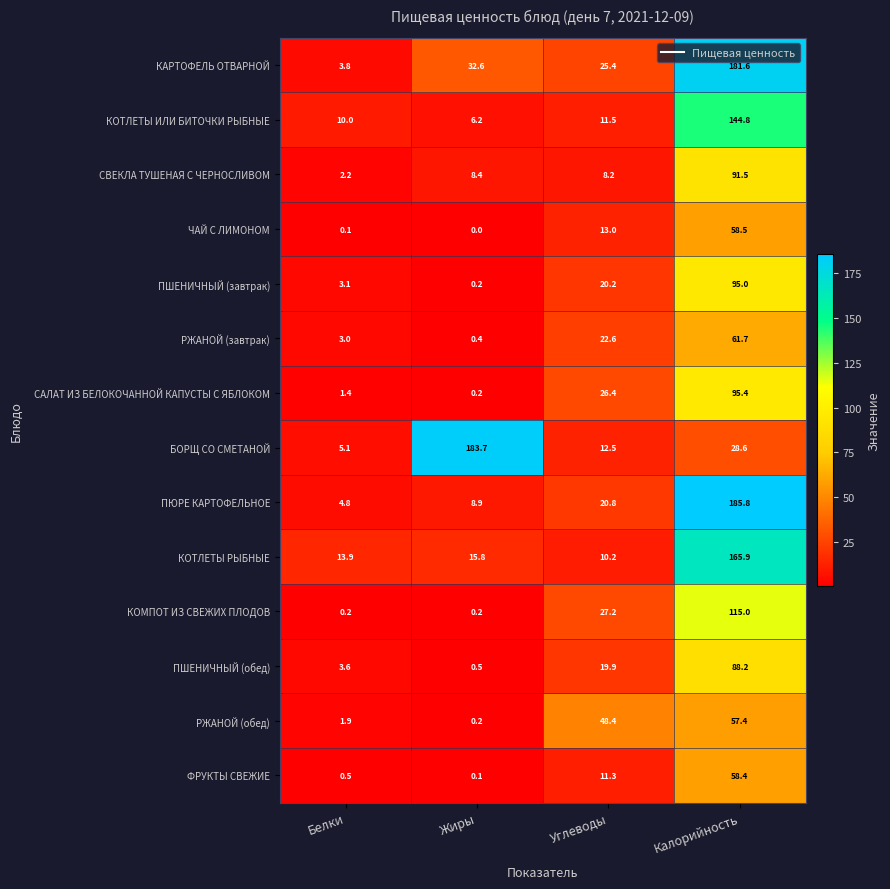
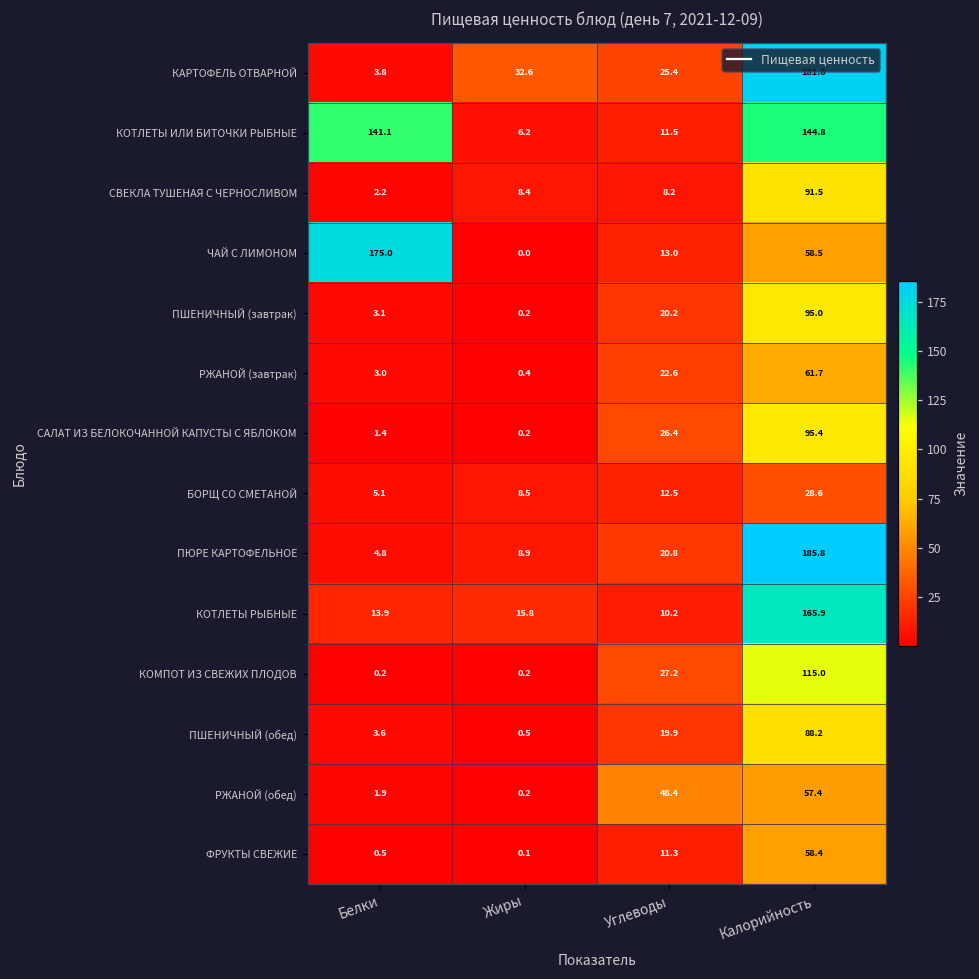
  {
    "КАРТОФЕЛЬ ОТВАРНОЙ": {
      "Белки": 3.8,
      "Жиры": 32.6,
      "Углеводы": 25.4
    },
    "КОТЛЕТЫ ИЛИ БИТОЧКИ РЫБНЫЕ": {
-     "Белки": 10.0,
+     "Белки": 141.1,
      "Жиры": 6.2,
      "Углеводы": 11.5,
      "Калорийность": 144.8
    },
    "СВЕКЛА ТУШЕНАЯ С ЧЕРНОСЛИВОМ": {
      "Белки": 2.2,
      "Жиры": 8.4,
      "Углеводы": 8.2,
      "Калорийность": 91.5
    },
    "ЧАЙ С ЛИМОНОМ": {
-     "Белки": 0.1,
+     "Белки": 175.0,
      "Жиры": 0.0,
      "Углеводы": 13.0,
      "Калорийность": 58.5
    },
    "ПШЕНИЧНЫЙ (завтрак)": {
      "Белки": 3.1,
      "Жиры": 0.2,
      "Углеводы": 20.2,
      "Калорийность": 95.0
    },
    "РЖАНОЙ (завтрак)": {
      "Белки": 3.0,
      "Жиры": 0.4,
      "Углеводы": 22.6,
      "Калорийность": 61.7
    },
    "САЛАТ ИЗ БЕЛОКОЧАННОЙ КАПУСТЫ С ЯБЛОКОМ": {
      "Белки": 1.4,
      "Жиры": 0.2,
      "Углеводы": 26.4,
      "Калорийность": 95.4
    },
    "БОРЩ СО СМЕТАНОЙ": {
      "Белки": 5.1,
-     "Жиры": 183.7,
+     "Жиры": 8.5,
      "Углеводы": 12.5,
      "Калорийность": 28.6
    },
    "ПЮРЕ КАРТОФЕЛЬНОЕ": {
      "Белки": 4.8,
      "Жиры": 8.9,
      "Углеводы": 20.8,
      "Калорийность": 185.8
    },
    "КОТЛЕТЫ РЫБНЫЕ": {
      "Белки": 13.9,
      "Жиры": 15.8,
      "Углеводы": 10.2,
      "Калорийность": 165.9
    },
    "КОМПОТ ИЗ СВЕЖИХ ПЛОДОВ": {
      "Белки": 0.2,
      "Жиры": 0.2,
      "Углеводы": 27.2,
      "Калорийность": 115.0
    },
    "ПШЕНИЧНЫЙ (обед)": {
      "Белки": 3.6,
      "Жиры": 0.5,
      "Углеводы": 19.9,
      "Калорийность": 88.2
    },
    "РЖАНОЙ (обед)": {
      "Белки": 1.9,
      "Жиры": 0.2,
      "Углеводы": 48.4,
      "Калорийность": 57.4
    },
    "ФРУКТЫ СВЕЖИЕ": {
      "Белки": 0.5,
      "Жиры": 0.1,
      "Углеводы": 11.3,
      "Калорийность": 58.4
    }
  }
